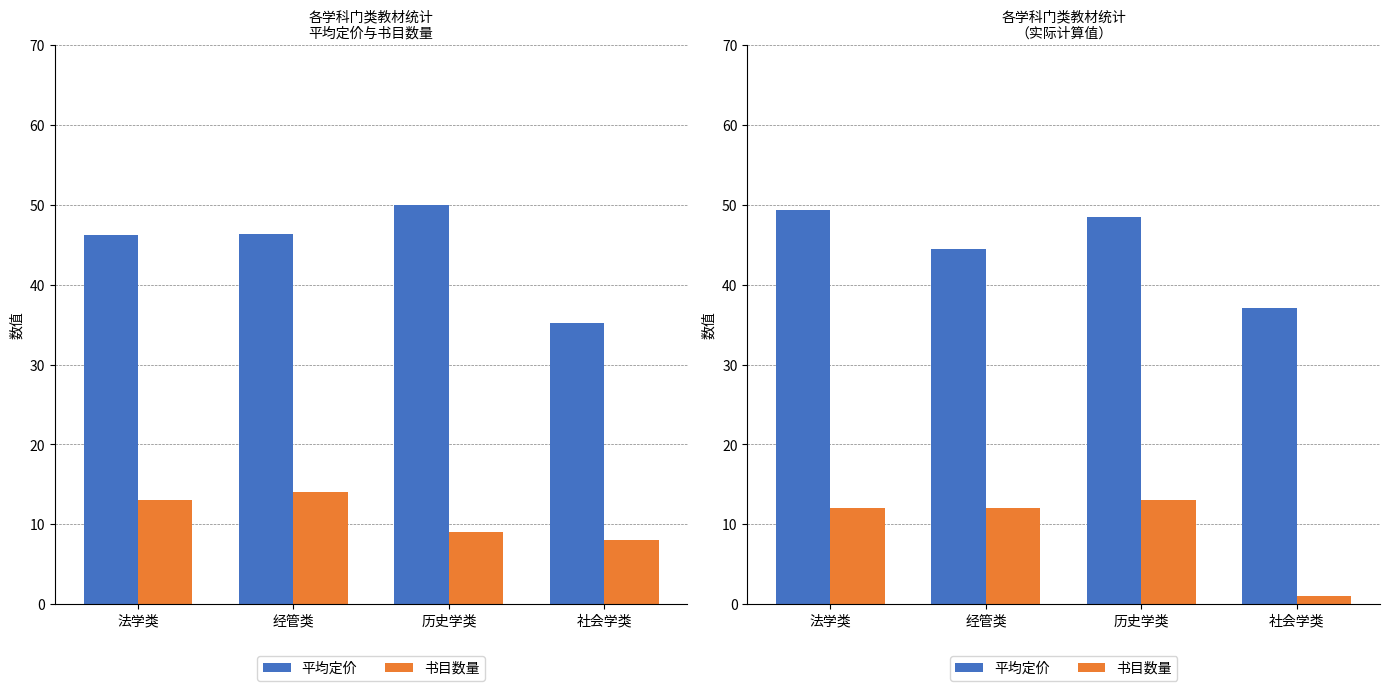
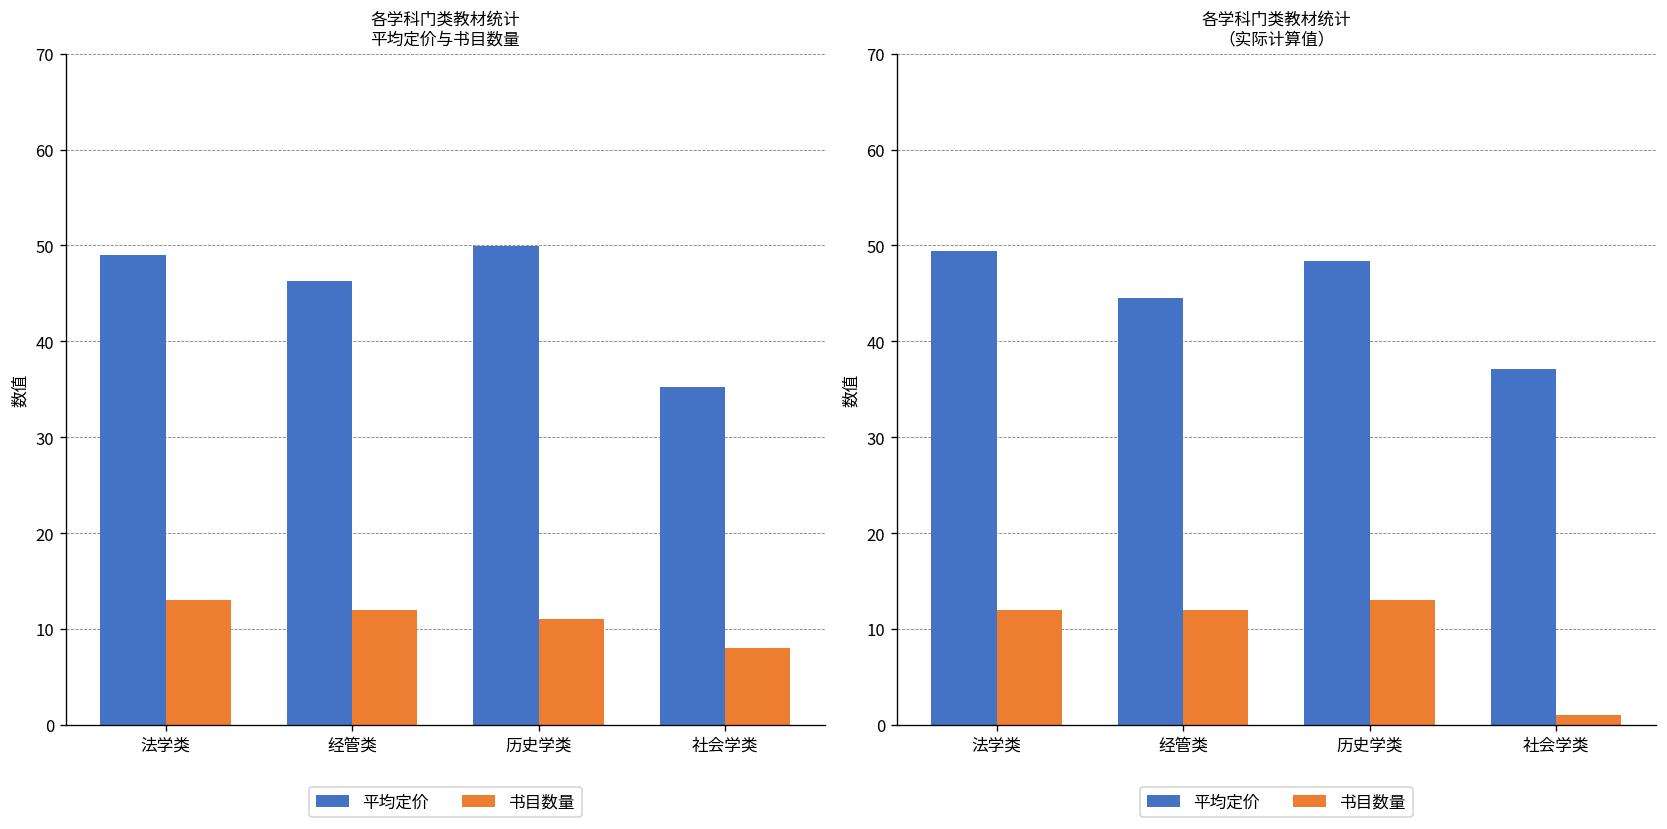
  {
    "各学科门类教材统计 平均定价与书目数量": {
      "平均定价": {
-       "法学类": 46,
+       "法学类": 49,
        "经管类": 46,
        "历史学类": 50,
        "社会学类": 35
      },
      "书目数量": {
        "法学类": 13,
-       "经管类": 14,
-       "历史学类": 9,
+       "经管类": 12,
+       "历史学类": 11,
        "社会学类": 8
      }
    },
    "各学科门类教材统计 （实际计算值）": {
      "平均定价": {
        "法学类": 49,
        "经管类": 44,
        "历史学类": 48,
        "社会学类": 37
      },
      "书目数量": {
        "法学类": 12,
        "经管类": 12,
        "历史学类": 13,
        "社会学类": 1
      }
    }
  }
